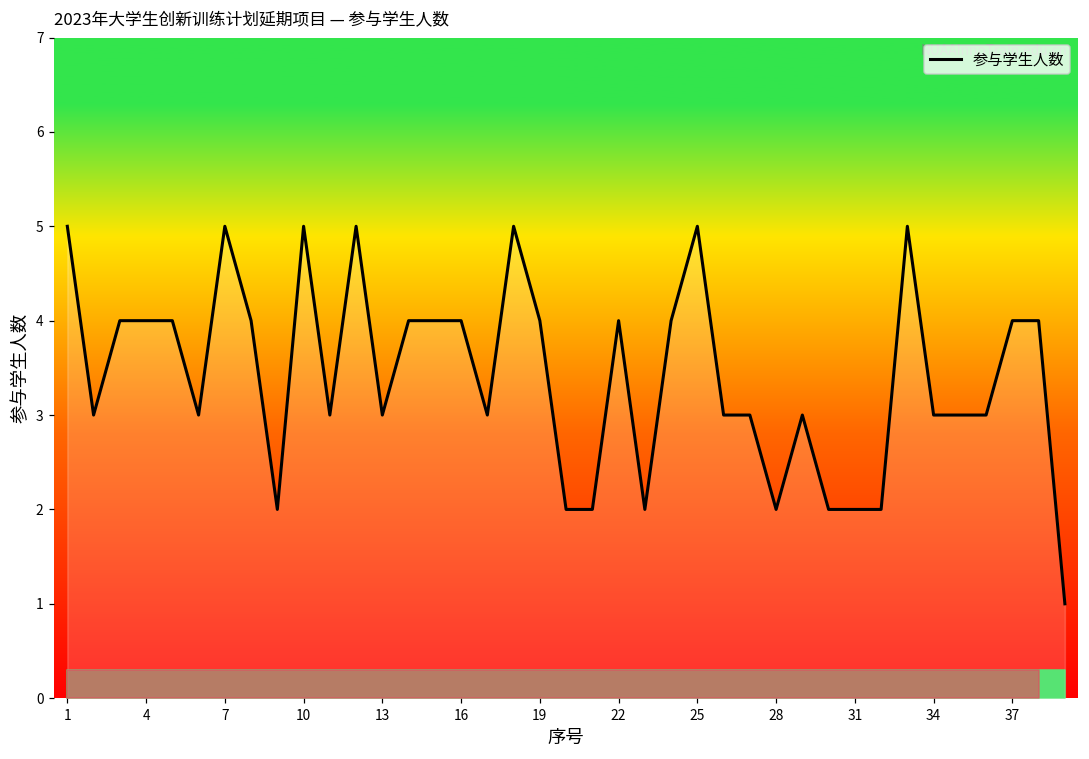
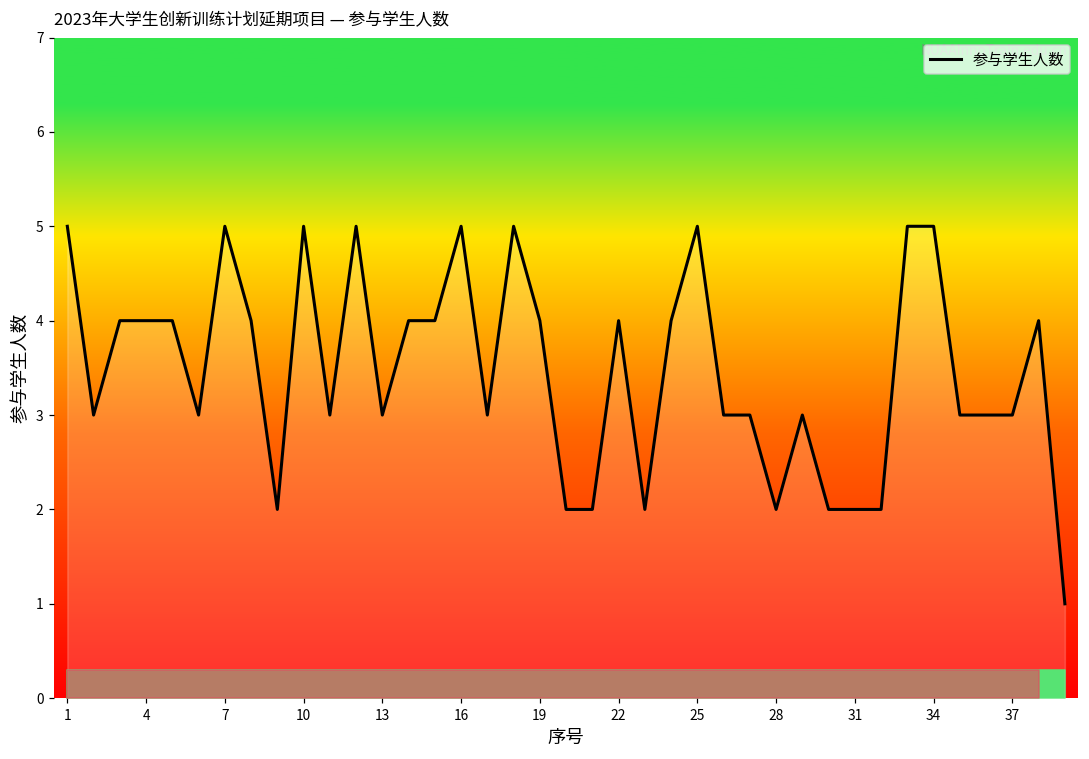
  {
    "参与学生人数": {
      "1": 5,
      "4": 4,
      "7": 5,
      "10": 5,
      "13": 3,
-     "16": 4,
+     "16": 5,
      "19": 4,
      "22": 4,
      "25": 5,
      "28": 2,
      "31": 2,
-     "34": 3,
-     "37": 4
+     "34": 5,
+     "37": 3
    }
  }
